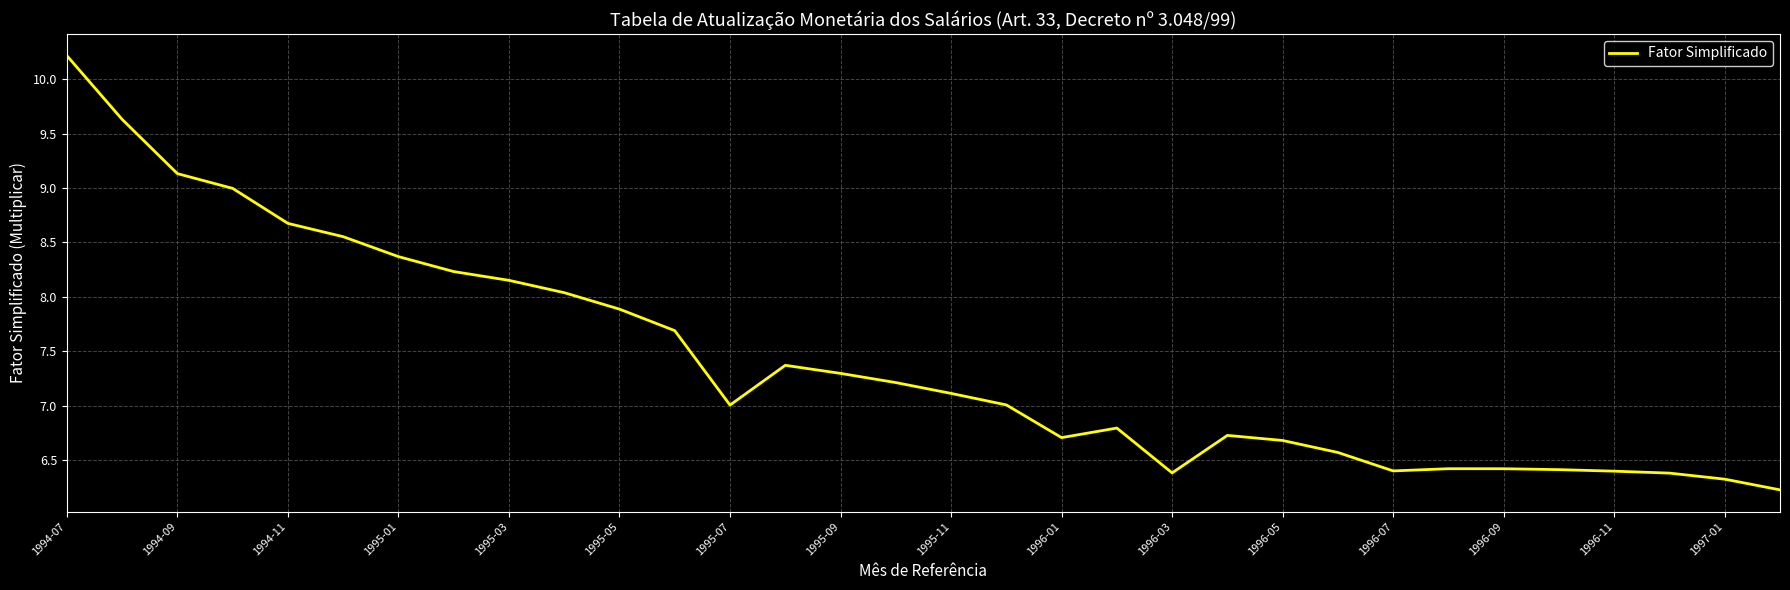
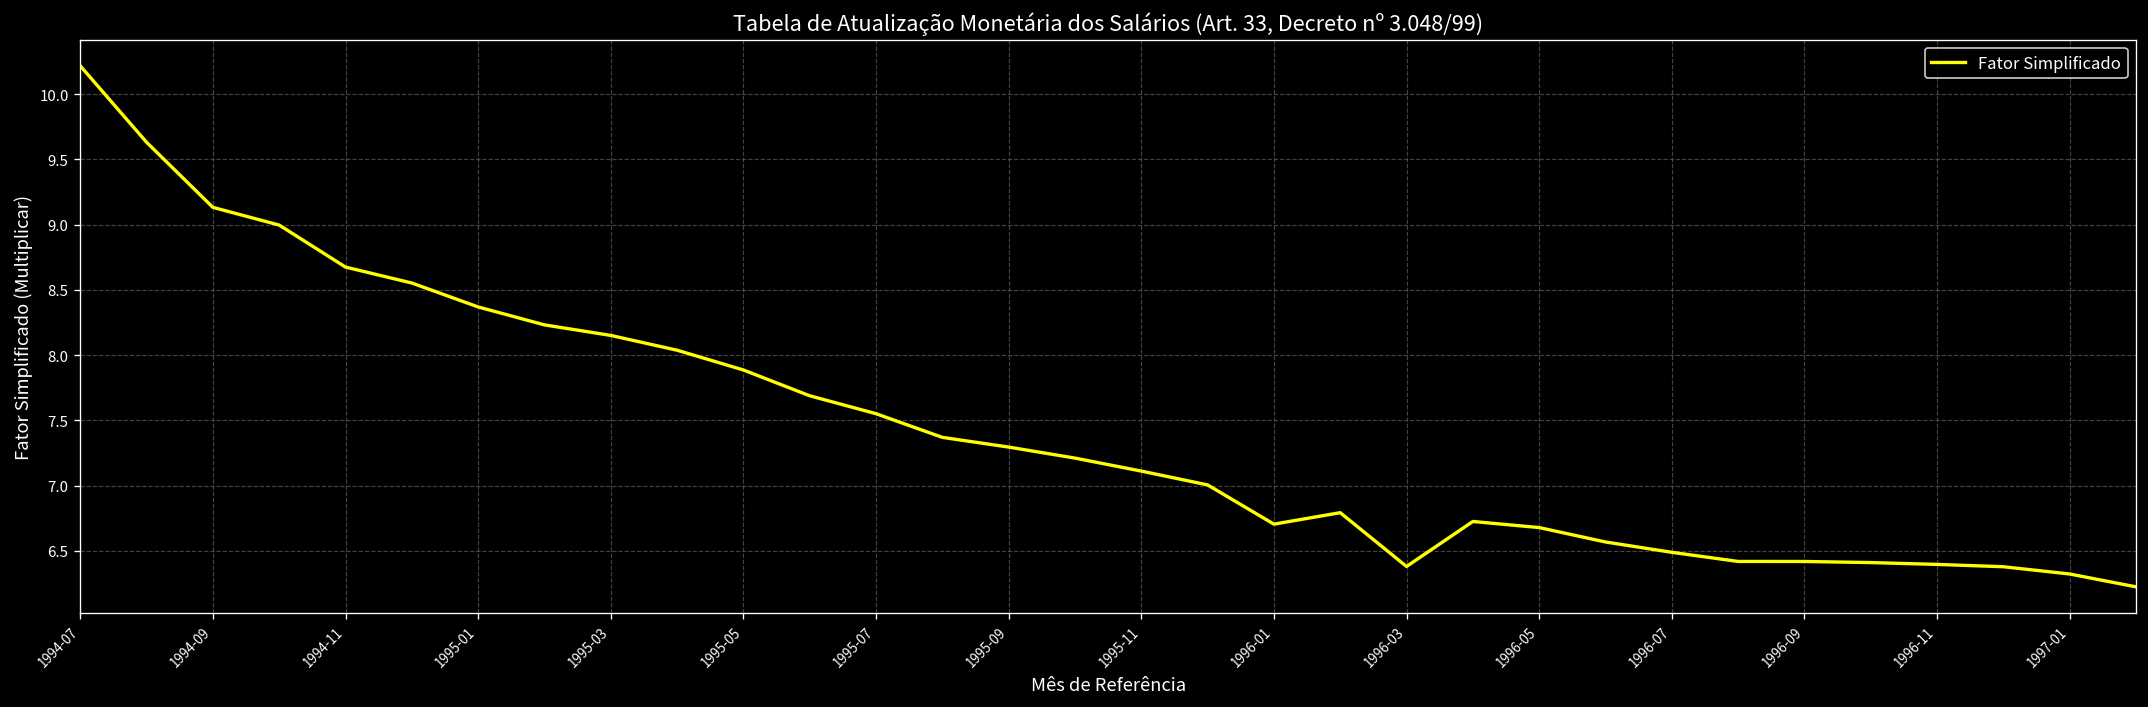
  {
    "1994-07": 10.22,
    "1994-09": 9.13,
    "1994-11": 8.68,
    "1995-01": 8.37,
    "1995-03": 8.15,
    "1995-05": 7.89,
-   "1995-07": 7.00,
+   "1995-07": 7.55,
    "1995-09": 7.30,
    "1995-11": 7.11,
    "1996-01": 6.71,
    "1996-03": 6.38,
    "1996-05": 6.68,
-   "1996-07": 6.40,
+   "1996-07": 6.49,
    "1996-09": 6.42,
    "1996-11": 6.40,
    "1997-01": 6.32
  }
